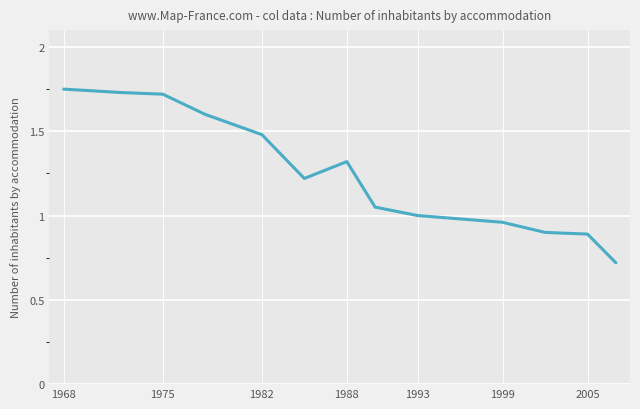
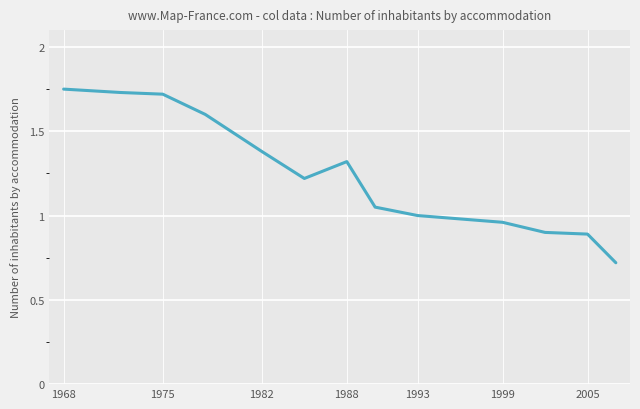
  {
    "1968": 1.75,
    "1975": 1.72,
-   "1982": 1.48,
+   "1982": 1.38,
    "1988": 1.32,
    "1993": 1.00,
    "1999": 0.96,
    "2005": 0.89
  }
